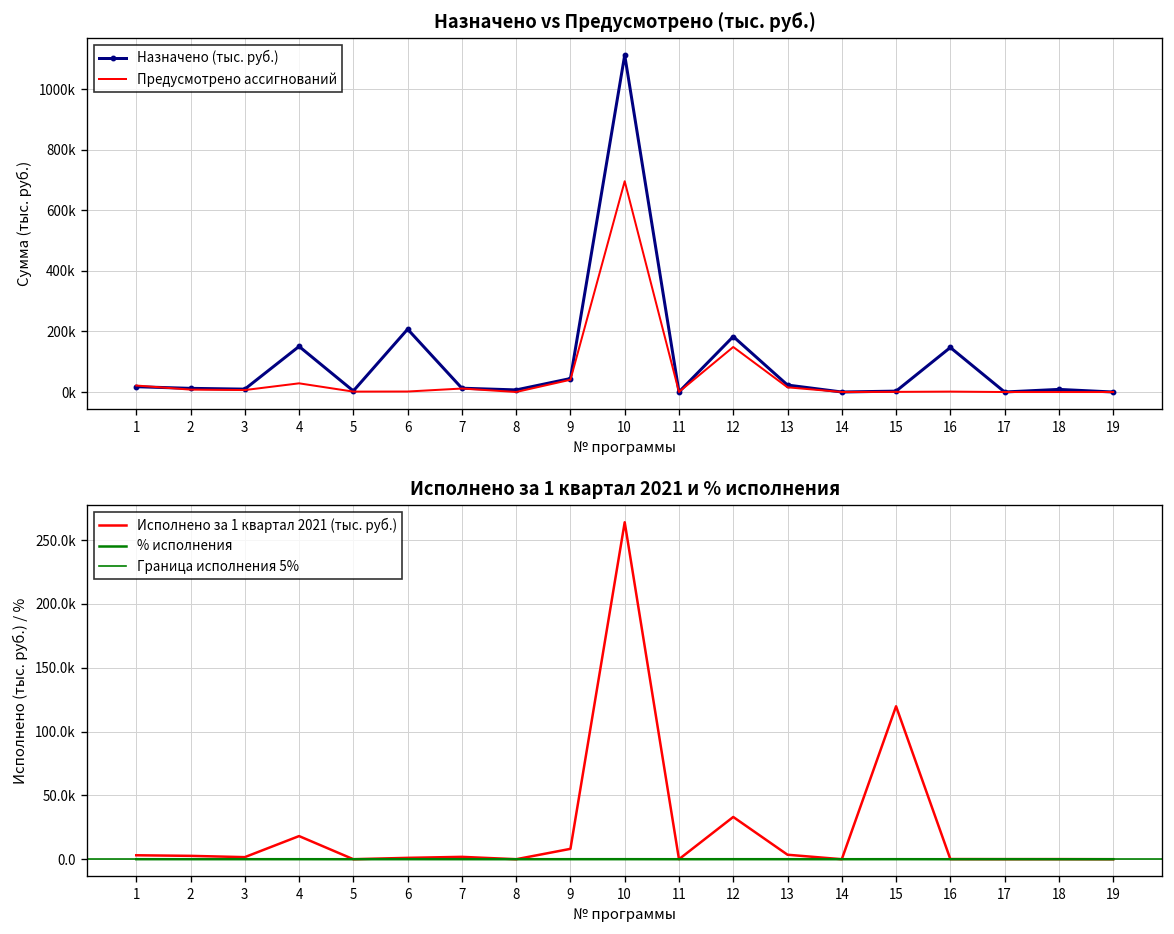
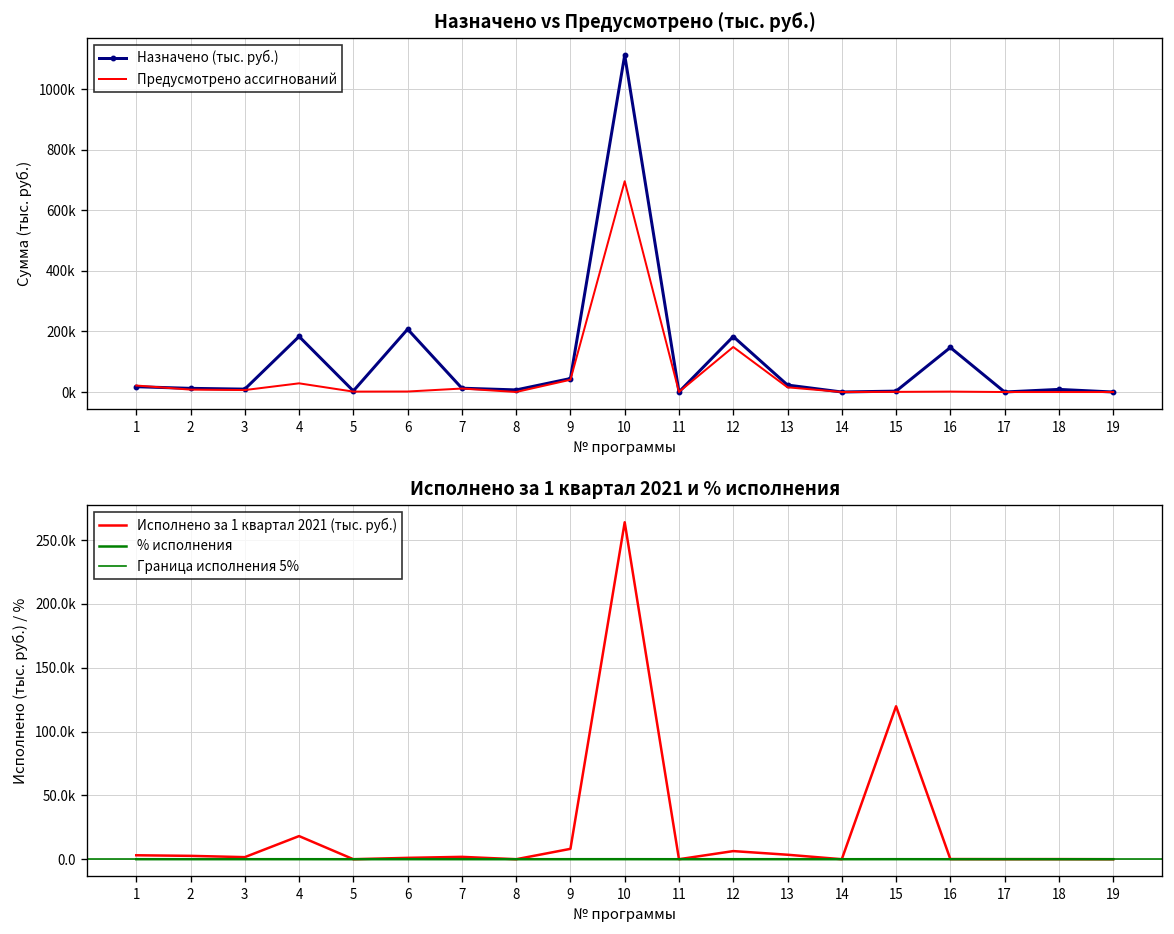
  {
    "Назначено vs Предусмотрено (тыс. руб.)": {
      "Назначено (тыс. руб.)": {
-       "4": 150000,
+       "4": 180000,
        "6": 210000,
        "10": 1110000,
        "12": 180000,
        "16": 150000
      },
      "Предусмотрено ассигнований": {
        "4": 30000,
        "6": 0,
        "10": 700000,
        "12": 150000,
        "16": 0
      }
    },
    "Исполнено за 1 квартал 2021 и % исполнения": {
      "Исполнено за 1 квартал 2021 (тыс. руб.)": {
        "1": 3000,
        "2": 3000,
        "4": 18000,
        "9": 8000,
        "10": 264000,
-       "12": 33000,
+       "12": 6000,
        "13": 4000,
        "15": 120000
      },
      "% исполнения": {
        "1": 0,
        "2": 0,
        "4": 0,
        "9": 0,
        "10": 0,
        "12": 0,
        "13": 0,
        "15": 0
      }
    }
  }
